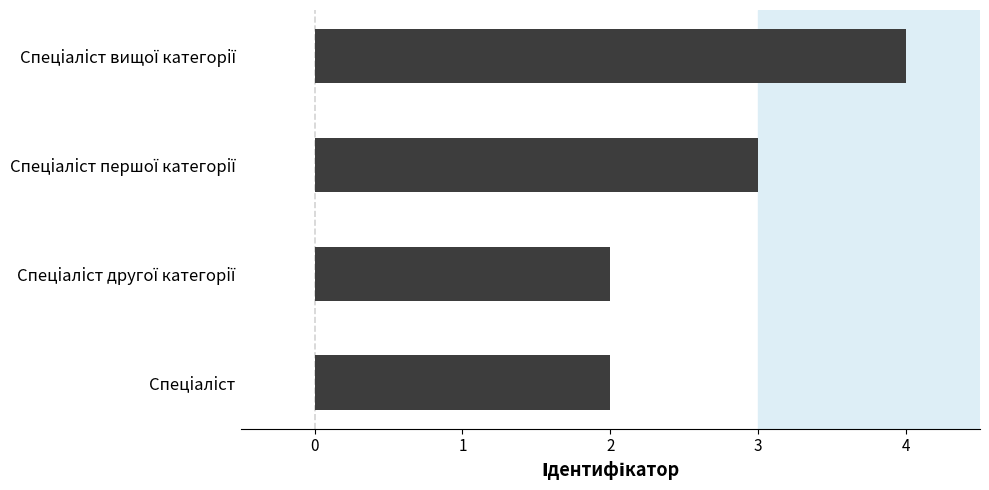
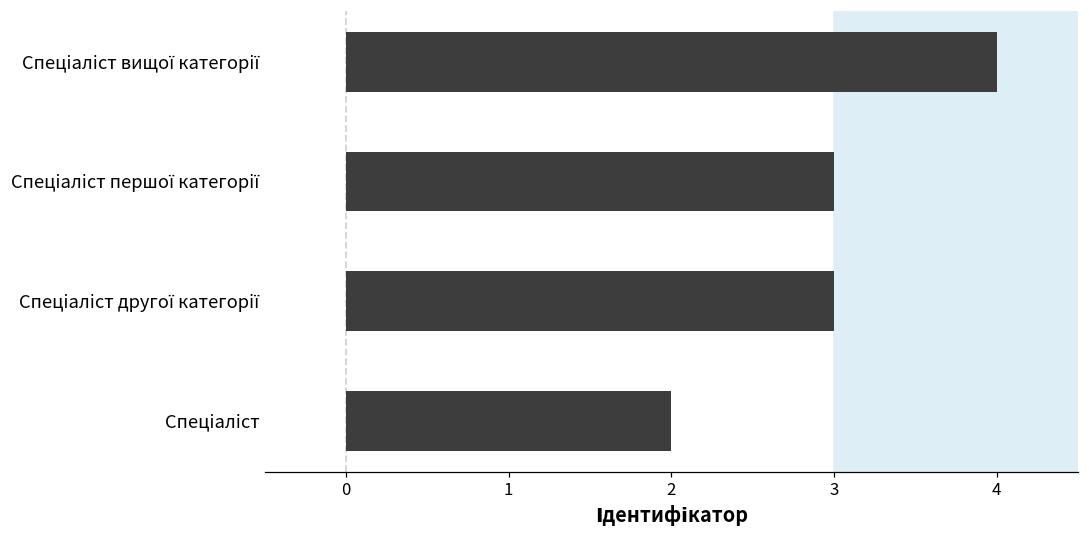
  {
    "Спеціаліст вищої категорії": 4,
    "Спеціаліст першої категорії": 3,
-   "Спеціаліст другої категорії": 2,
+   "Спеціаліст другої категорії": 3,
    "Спеціаліст": 2
  }
